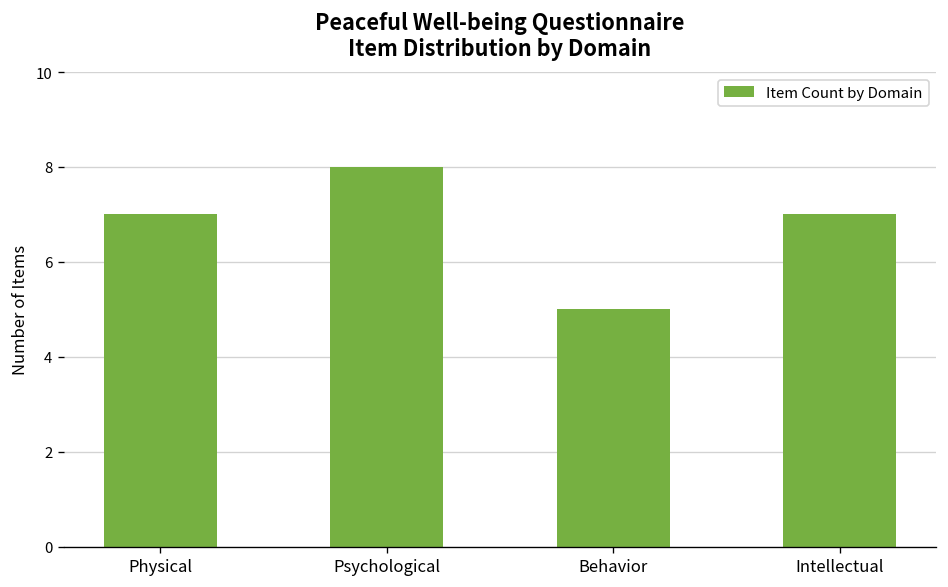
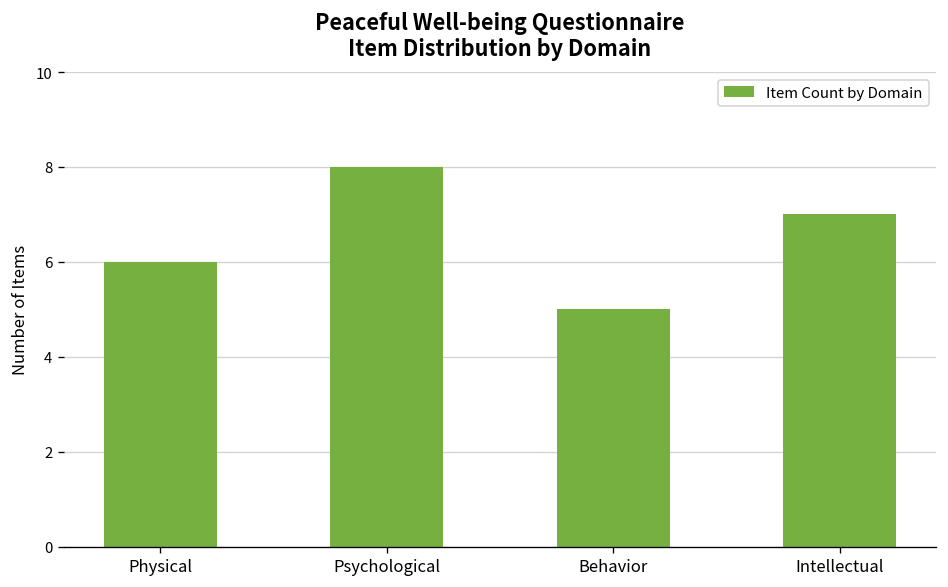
  {
-   "Physical": 7,
+   "Physical": 6,
    "Psychological": 8,
    "Behavior": 5,
    "Intellectual": 7
  }
